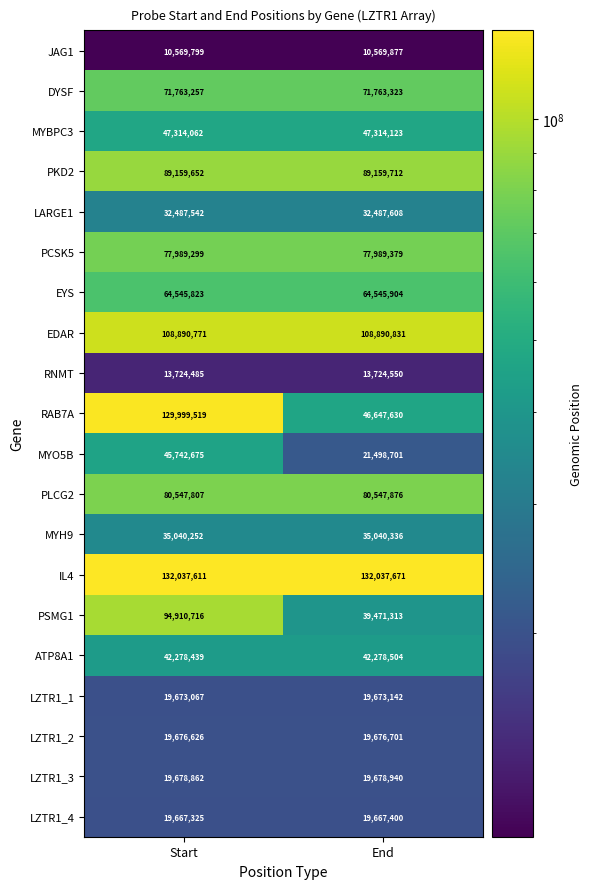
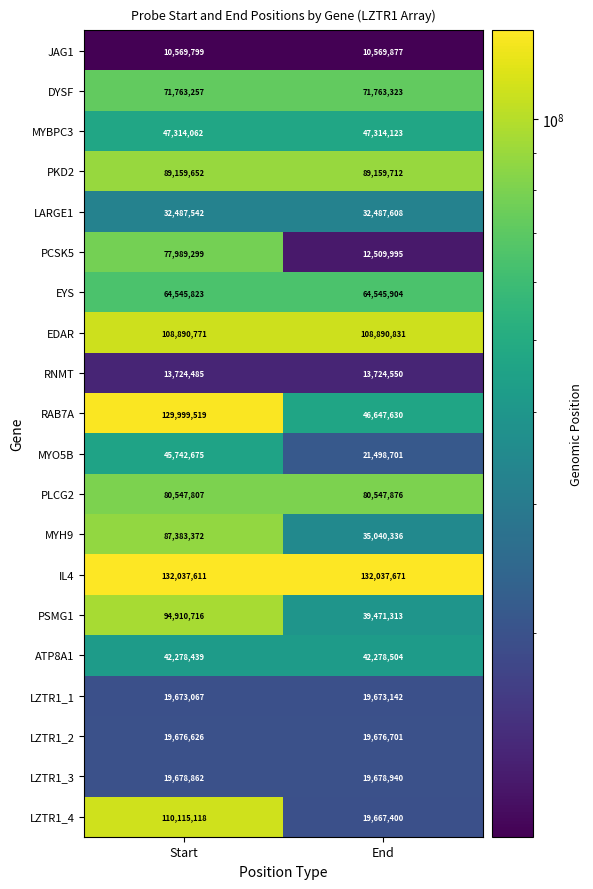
  {
    "JAG1": {
      "Start": "10,569,799",
      "End": "10,569,877"
    },
    "DYSF": {
      "Start": "71,763,257",
      "End": "71,763,323"
    },
    "MYBPC3": {
      "Start": "47,314,062",
      "End": "47,314,123"
    },
    "PKD2": {
      "Start": "89,159,652",
      "End": "89,159,712"
    },
    "LARGE1": {
      "Start": "32,487,542",
      "End": "32,487,608"
    },
    "PCSK5": {
      "Start": "77,989,299",
-     "End": "77,989,379"
+     "End": "12,509,995"
    },
    "EYS": {
      "Start": "64,545,823",
      "End": "64,545,904"
    },
    "EDAR": {
      "Start": "108,890,771",
      "End": "108,890,831"
    },
    "RNMT": {
      "Start": "13,724,485",
      "End": "13,724,550"
    },
    "RAB7A": {
      "Start": "129,999,519",
      "End": "46,647,630"
    },
    "MYO5B": {
      "Start": "45,742,675",
      "End": "21,498,701"
    },
    "PLCG2": {
      "Start": "80,547,807",
      "End": "80,547,876"
    },
    "MYH9": {
-     "Start": "35,040,252",
+     "Start": "87,383,372",
      "End": "35,040,336"
    },
    "IL4": {
      "Start": "132,037,611",
      "End": "132,037,671"
    },
    "PSMG1": {
      "Start": "94,910,716",
      "End": "39,471,313"
    },
    "ATP8A1": {
      "Start": "42,278,439",
      "End": "42,278,504"
    },
    "LZTR1_1": {
      "Start": "19,673,067",
      "End": "19,673,142"
    },
    "LZTR1_2": {
      "Start": "19,676,626",
      "End": "19,676,701"
    },
    "LZTR1_3": {
      "Start": "19,678,862",
      "End": "19,678,940"
    },
    "LZTR1_4": {
-     "Start": "19,667,325",
+     "Start": "110,115,118",
      "End": "19,667,400"
    }
  }
